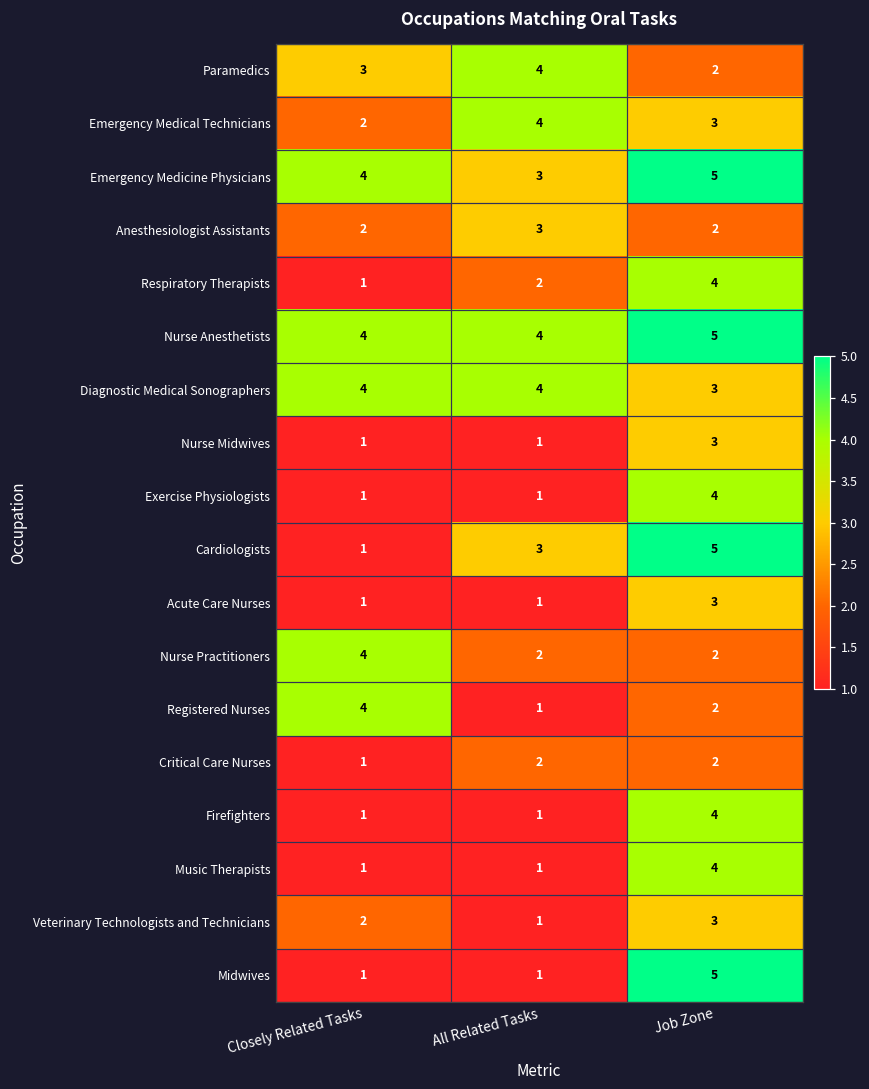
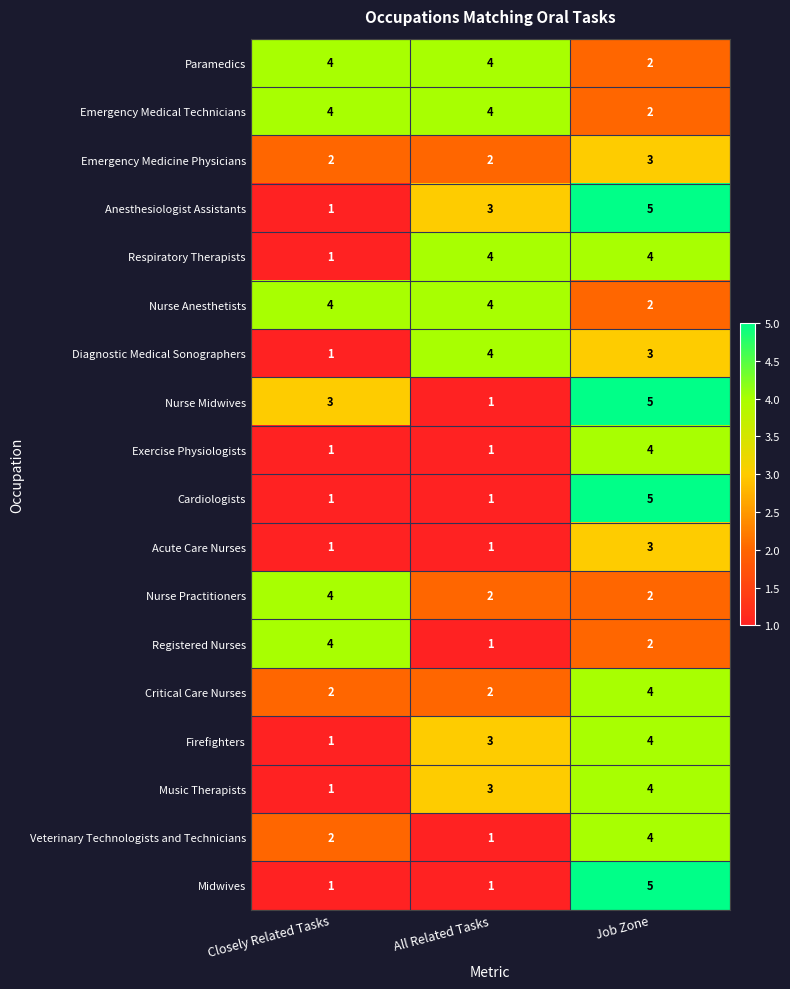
  {
    "Paramedics": {
-     "Closely Related Tasks": 3,
+     "Closely Related Tasks": 4,
      "All Related Tasks": 4,
      "Job Zone": 2
    },
    "Emergency Medical Technicians": {
-     "Closely Related Tasks": 2,
+     "Closely Related Tasks": 4,
      "All Related Tasks": 4,
-     "Job Zone": 3
+     "Job Zone": 2
    },
    "Emergency Medicine Physicians": {
-     "Closely Related Tasks": 4,
-     "All Related Tasks": 3,
-     "Job Zone": 5
+     "Closely Related Tasks": 2,
+     "All Related Tasks": 2,
+     "Job Zone": 3
    },
    "Anesthesiologist Assistants": {
-     "Closely Related Tasks": 2,
+     "Closely Related Tasks": 1,
      "All Related Tasks": 3,
-     "Job Zone": 2
+     "Job Zone": 5
    },
    "Respiratory Therapists": {
      "Closely Related Tasks": 1,
-     "All Related Tasks": 2,
+     "All Related Tasks": 4,
      "Job Zone": 4
    },
    "Nurse Anesthetists": {
      "Closely Related Tasks": 4,
      "All Related Tasks": 4,
-     "Job Zone": 5
+     "Job Zone": 2
    },
    "Diagnostic Medical Sonographers": {
-     "Closely Related Tasks": 4,
+     "Closely Related Tasks": 1,
      "All Related Tasks": 4,
      "Job Zone": 3
    },
    "Nurse Midwives": {
-     "Closely Related Tasks": 1,
+     "Closely Related Tasks": 3,
      "All Related Tasks": 1,
-     "Job Zone": 3
+     "Job Zone": 5
    },
    "Exercise Physiologists": {
      "Closely Related Tasks": 1,
      "All Related Tasks": 1,
      "Job Zone": 4
    },
    "Cardiologists": {
      "Closely Related Tasks": 1,
-     "All Related Tasks": 3,
+     "All Related Tasks": 1,
      "Job Zone": 5
    },
    "Acute Care Nurses": {
      "Closely Related Tasks": 1,
      "All Related Tasks": 1,
      "Job Zone": 3
    },
    "Nurse Practitioners": {
      "Closely Related Tasks": 4,
      "All Related Tasks": 2,
      "Job Zone": 2
    },
    "Registered Nurses": {
      "Closely Related Tasks": 4,
      "All Related Tasks": 1,
      "Job Zone": 2
    },
    "Critical Care Nurses": {
-     "Closely Related Tasks": 1,
+     "Closely Related Tasks": 2,
      "All Related Tasks": 2,
-     "Job Zone": 2
+     "Job Zone": 4
    },
    "Firefighters": {
      "Closely Related Tasks": 1,
-     "All Related Tasks": 1,
+     "All Related Tasks": 3,
      "Job Zone": 4
    },
    "Music Therapists": {
      "Closely Related Tasks": 1,
-     "All Related Tasks": 1,
+     "All Related Tasks": 3,
      "Job Zone": 4
    },
    "Veterinary Technologists and Technicians": {
      "Closely Related Tasks": 2,
      "All Related Tasks": 1,
-     "Job Zone": 3
+     "Job Zone": 4
    },
    "Midwives": {
      "Closely Related Tasks": 1,
      "All Related Tasks": 1,
      "Job Zone": 5
    }
  }
